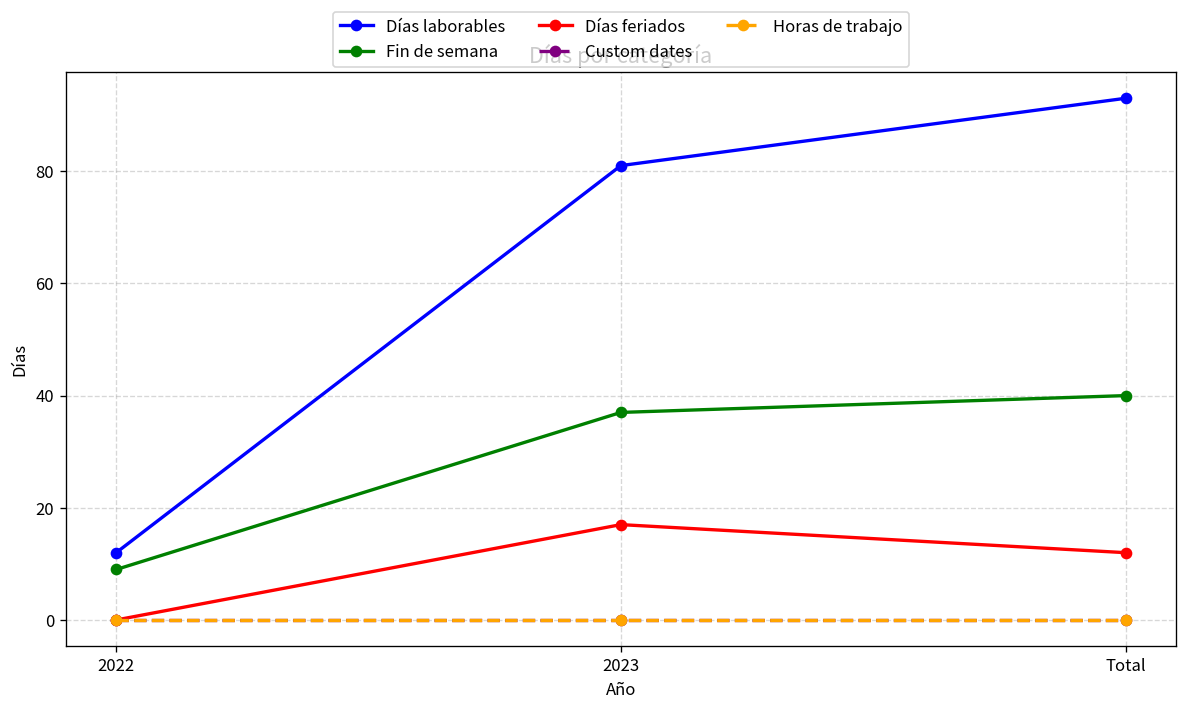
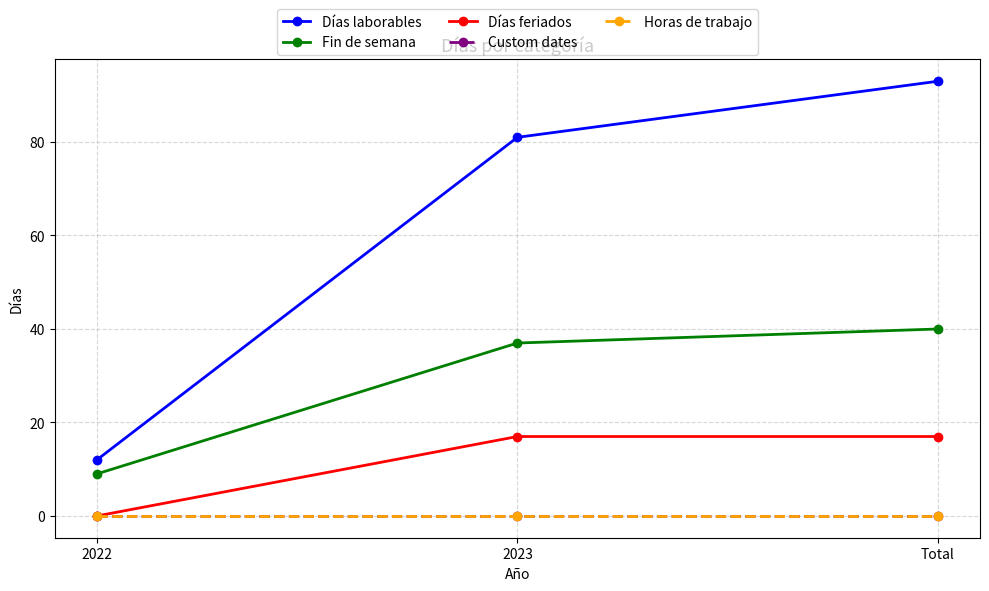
  {
    "Días laborables": {
      "2022": 12,
      "2023": 81,
      "Total": 93
    },
    "Fin de semana": {
      "2022": 9,
      "2023": 37,
      "Total": 40
    },
    "Días feriados": {
      "2023": 17,
-     "Total": 12
+     "Total": 17
    },
    "Horas de trabajo": {
      "2023": 0,
      "Total": 0
    }
  }
